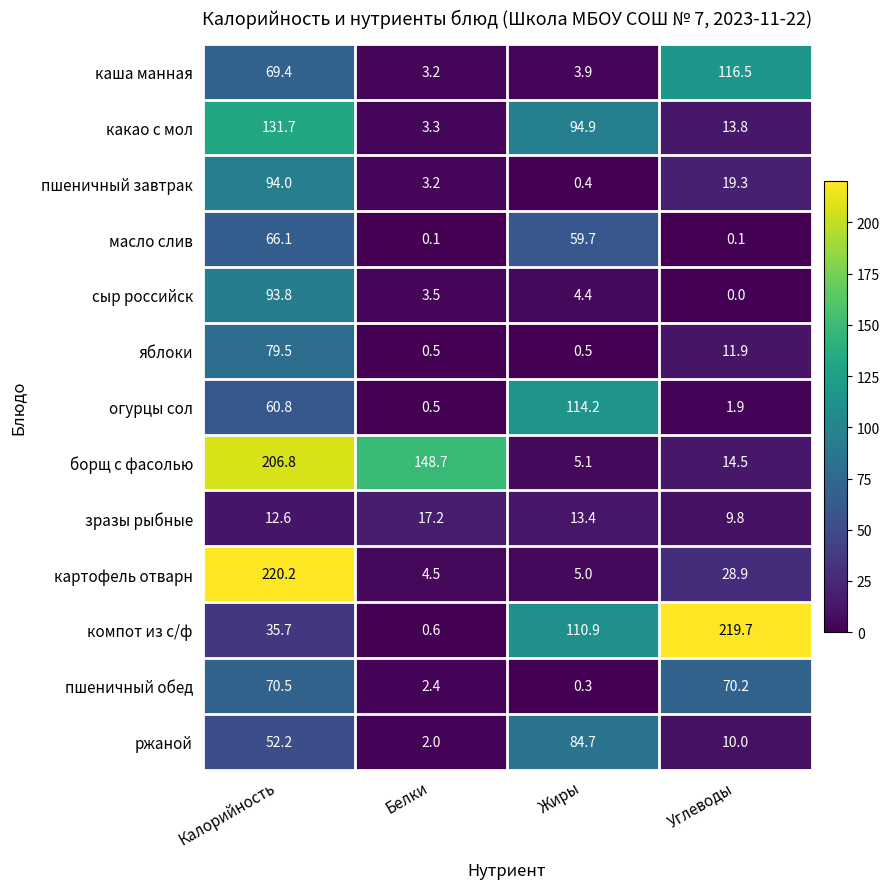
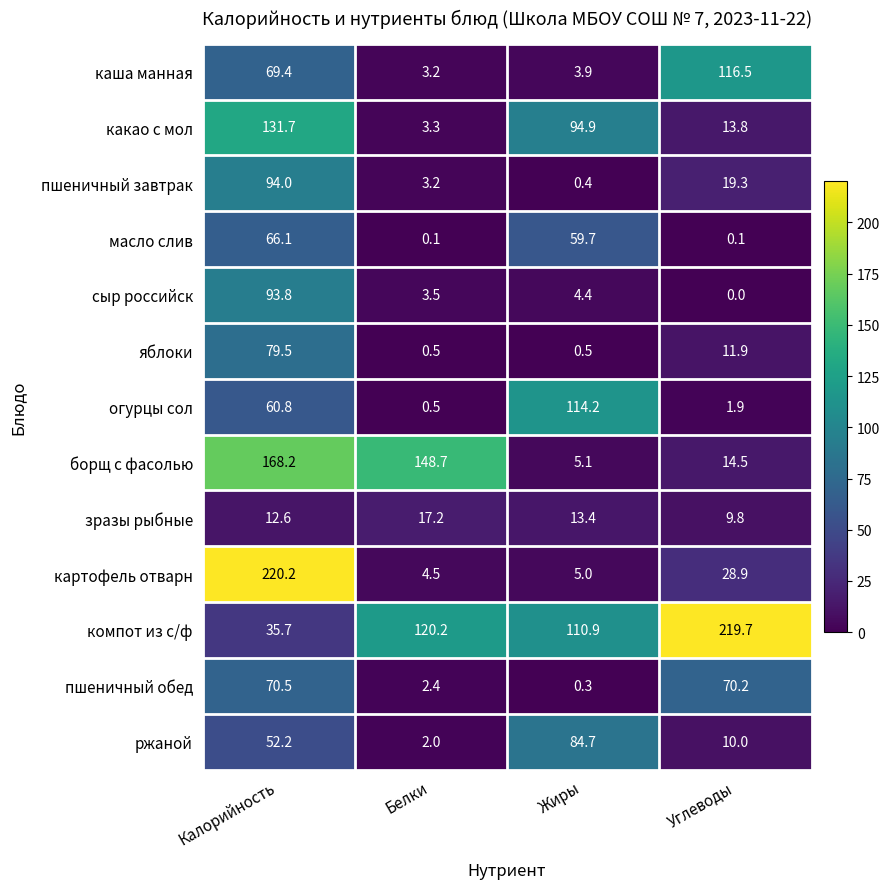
  {
    "каша манная": {
      "Калорийность": 69.4,
      "Белки": 3.2,
      "Жиры": 3.9,
      "Углеводы": 116.5
    },
    "какао с мол": {
      "Калорийность": 131.7,
      "Белки": 3.3,
      "Жиры": 94.9,
      "Углеводы": 13.8
    },
    "пшеничный завтрак": {
      "Калорийность": 94.0,
      "Белки": 3.2,
      "Жиры": 0.4,
      "Углеводы": 19.3
    },
    "масло слив": {
      "Калорийность": 66.1,
      "Белки": 0.1,
      "Жиры": 59.7,
      "Углеводы": 0.1
    },
    "сыр российск": {
      "Калорийность": 93.8,
      "Белки": 3.5,
      "Жиры": 4.4,
      "Углеводы": 0.0
    },
    "яблоки": {
      "Калорийность": 79.5,
      "Белки": 0.5,
      "Жиры": 0.5,
      "Углеводы": 11.9
    },
    "огурцы сол": {
      "Калорийность": 60.8,
      "Белки": 0.5,
      "Жиры": 114.2,
      "Углеводы": 1.9
    },
    "борщ с фасолью": {
-     "Калорийность": 206.8,
+     "Калорийность": 168.2,
      "Белки": 148.7,
      "Жиры": 5.1,
      "Углеводы": 14.5
    },
    "зразы рыбные": {
      "Калорийность": 12.6,
      "Белки": 17.2,
      "Жиры": 13.4,
      "Углеводы": 9.8
    },
    "картофель отварн": {
      "Калорийность": 220.2,
      "Белки": 4.5,
      "Жиры": 5.0,
      "Углеводы": 28.9
    },
    "компот из с/ф": {
      "Калорийность": 35.7,
-     "Белки": 0.6,
+     "Белки": 120.2,
      "Жиры": 110.9,
      "Углеводы": 219.7
    },
    "пшеничный обед": {
      "Калорийность": 70.5,
      "Белки": 2.4,
      "Жиры": 0.3,
      "Углеводы": 70.2
    },
    "ржаной": {
      "Калорийность": 52.2,
      "Белки": 2.0,
      "Жиры": 84.7,
      "Углеводы": 10.0
    }
  }
